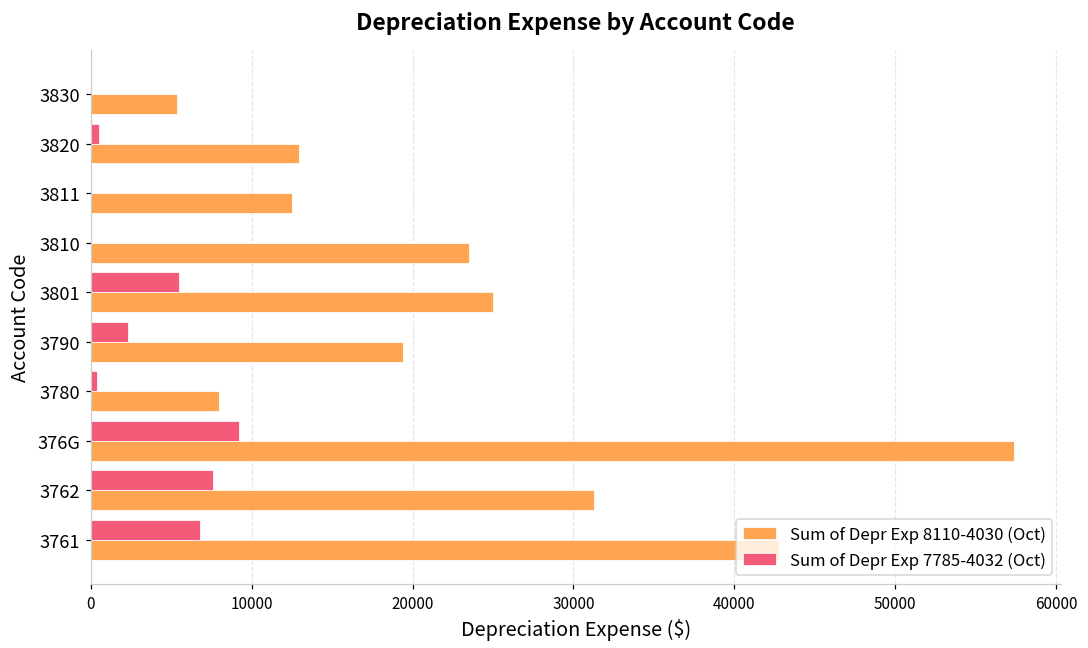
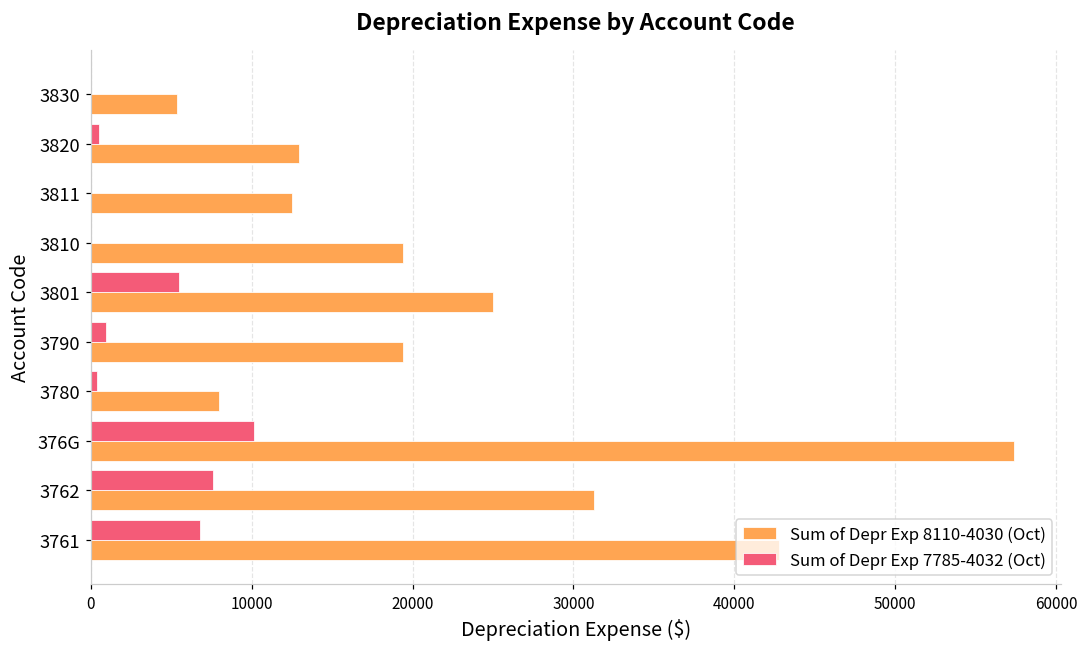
  {
    "Sum of Depr Exp 8110-4030 (Oct)": {
      "3830": 5400,
      "3820": 13000,
      "3811": 12500,
-     "3810": 23500,
+     "3810": 19400,
      "3801": 25000,
      "3790": 19400,
      "3780": 8000,
      "376G": 57400,
      "3762": 31300
    },
    "Sum of Depr Exp 7785-4032 (Oct)": {
      "3830": 0,
      "3820": 500,
      "3811": 0,
      "3810": 0,
      "3801": 5500,
-     "3790": 2300,
+     "3790": 900,
      "3780": 400,
-     "376G": 9200,
+     "376G": 10200,
      "3762": 7600,
      "3761": 6800
    }
  }
